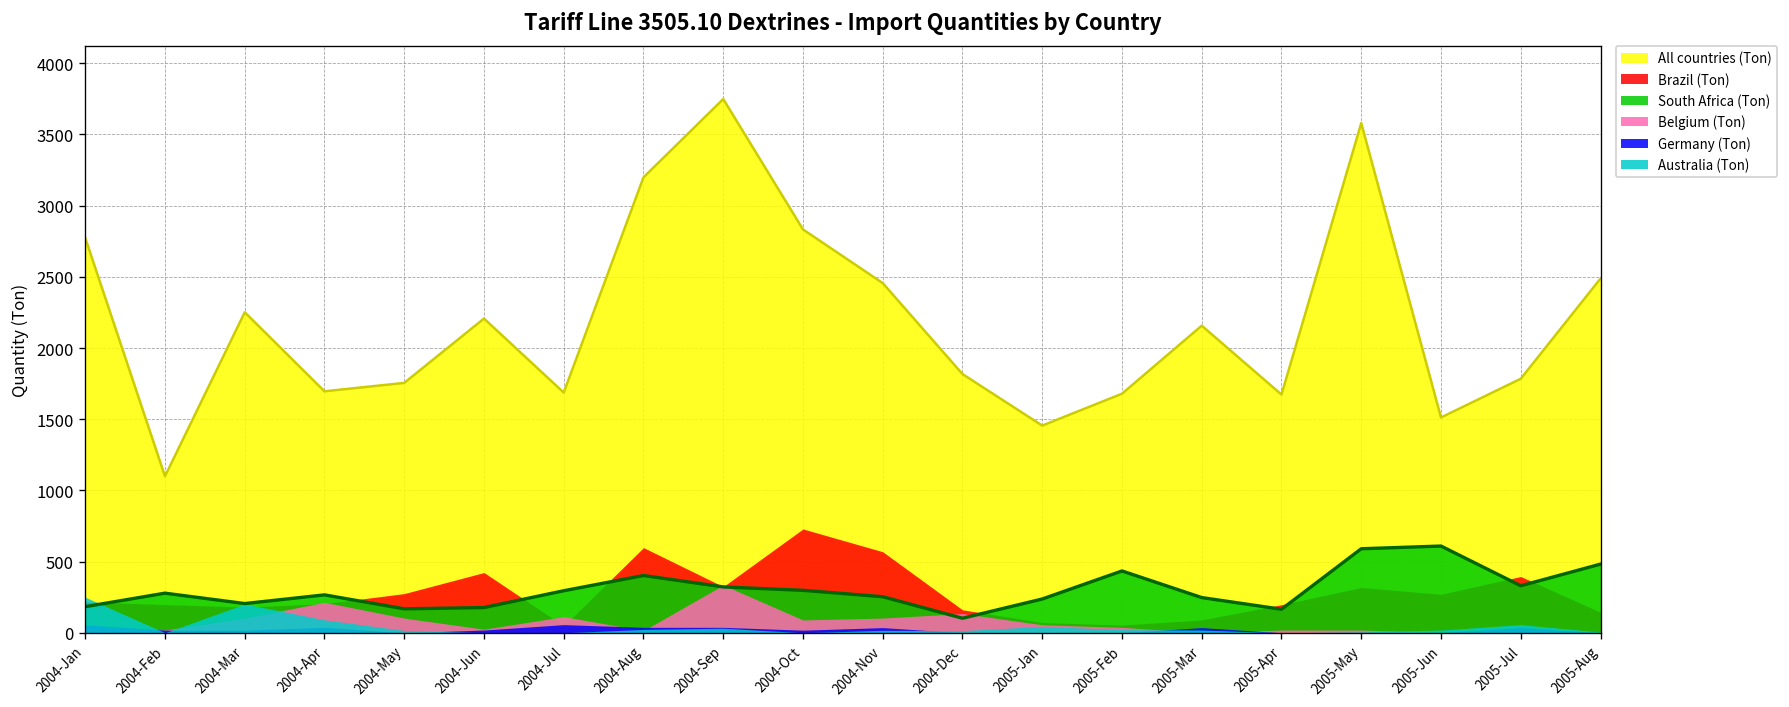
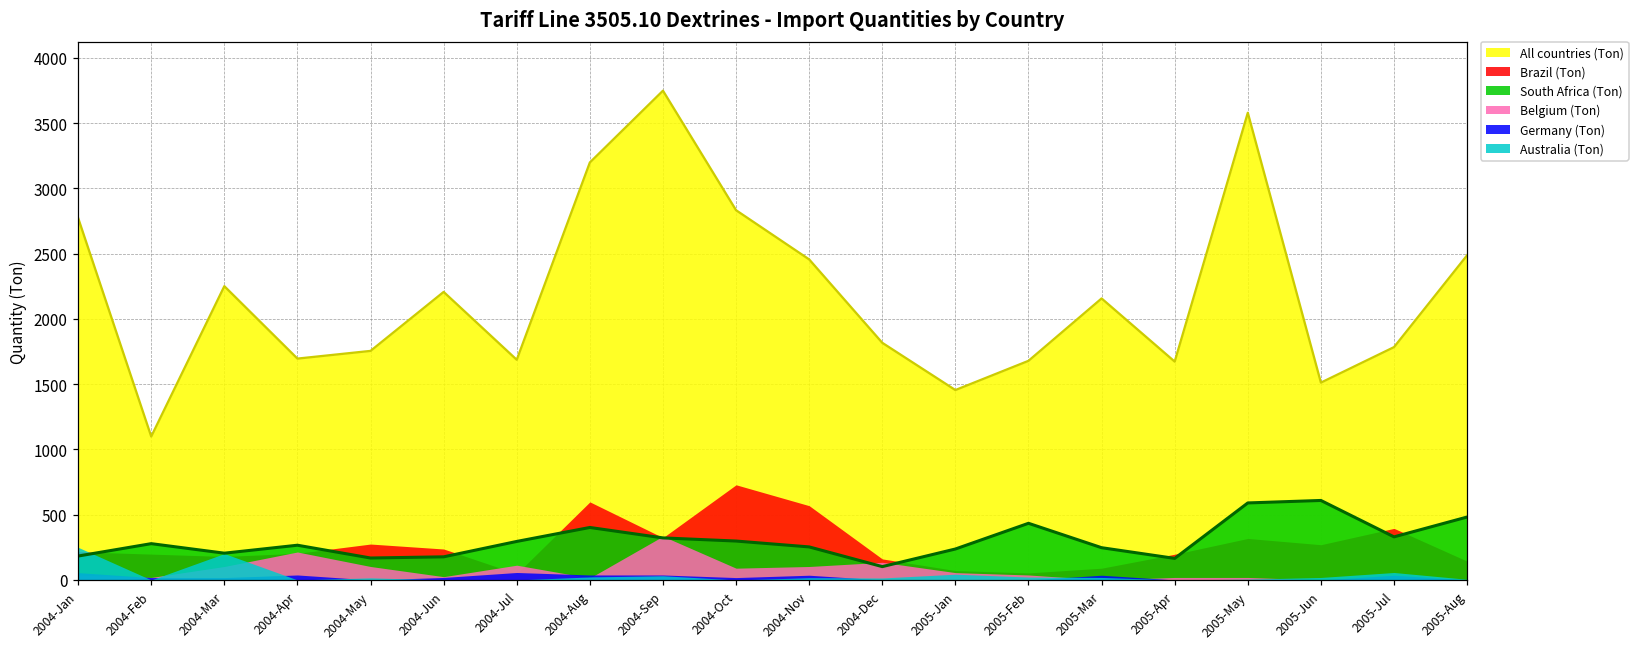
  {
    "All countries (Ton)": {
      "2004-Jan": 2770,
      "2004-Feb": 1100,
      "2004-Mar": 2250,
      "2004-Apr": 1700,
      "2004-May": 1760,
      "2004-Jun": 2210,
      "2004-Jul": 1690,
      "2004-Aug": 3200,
      "2004-Sep": 3750,
      "2004-Oct": 2830,
      "2004-Nov": 2460,
      "2004-Dec": 1820,
      "2005-Jan": 1460,
      "2005-Feb": 1680,
      "2005-Mar": 2160,
      "2005-Apr": 1670,
      "2005-May": 3580,
      "2005-Jun": 1510,
      "2005-Jul": 1780,
      "2005-Aug": 2490
    },
    "Brazil (Ton)": {
      "2004-Jan": 220,
      "2004-Feb": 200,
      "2004-Mar": 180,
      "2004-May": 280,
-     "2004-Jun": 420,
+     "2004-Jun": 240,
      "2004-Aug": 600,
      "2004-Oct": 730,
      "2004-Nov": 570,
      "2004-Dec": 160,
      "2005-Mar": 90,
      "2005-Apr": 200,
      "2005-May": 320,
      "2005-Jun": 270,
      "2005-Jul": 400,
      "2005-Aug": 140
    },
    "South Africa (Ton)": {
      "2004-Jan": 180,
      "2004-Feb": 280,
      "2004-Apr": 270,
      "2004-May": 170,
      "2004-Jun": 180,
      "2004-Jul": 300,
      "2004-Aug": 400,
      "2004-Oct": 300,
      "2004-Nov": 250,
      "2004-Dec": 100,
      "2005-Jan": 240,
      "2005-Feb": 430,
      "2005-Mar": 250,
      "2005-Apr": 170,
      "2005-May": 590,
      "2005-Jun": 610,
      "2005-Jul": 330,
      "2005-Aug": 480
    },
    "Belgium (Ton)": {
      "2004-Mar": 100,
      "2004-May": 100,
      "2004-Jul": 110,
      "2004-Oct": 90,
      "2004-Nov": 100,
      "2004-Dec": 140,
      "2005-Jul": 0
    },
    "Germany (Ton)": {
      "2004-Apr": 40,
      "2005-Jan": 0,
      "2005-Feb": 0
    },
    "Australia (Ton)": {
      "2004-Jan": 250,
-     "2004-Apr": 90,
+     "2004-Apr": 0,
      "2004-Jul": 0
    }
  }
